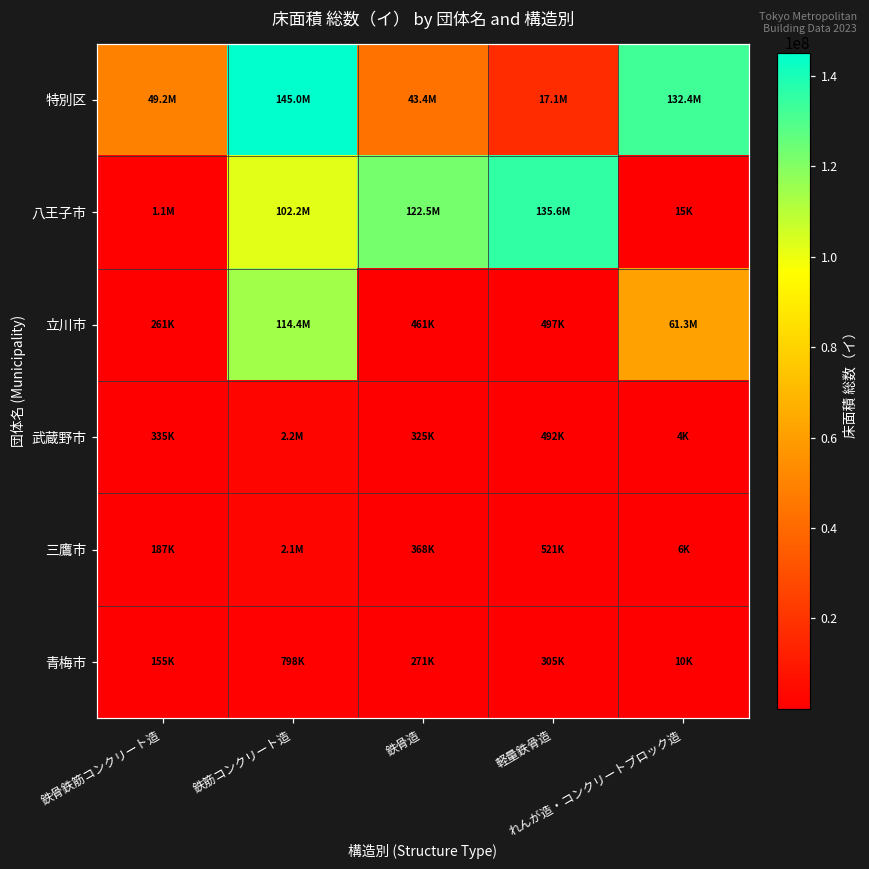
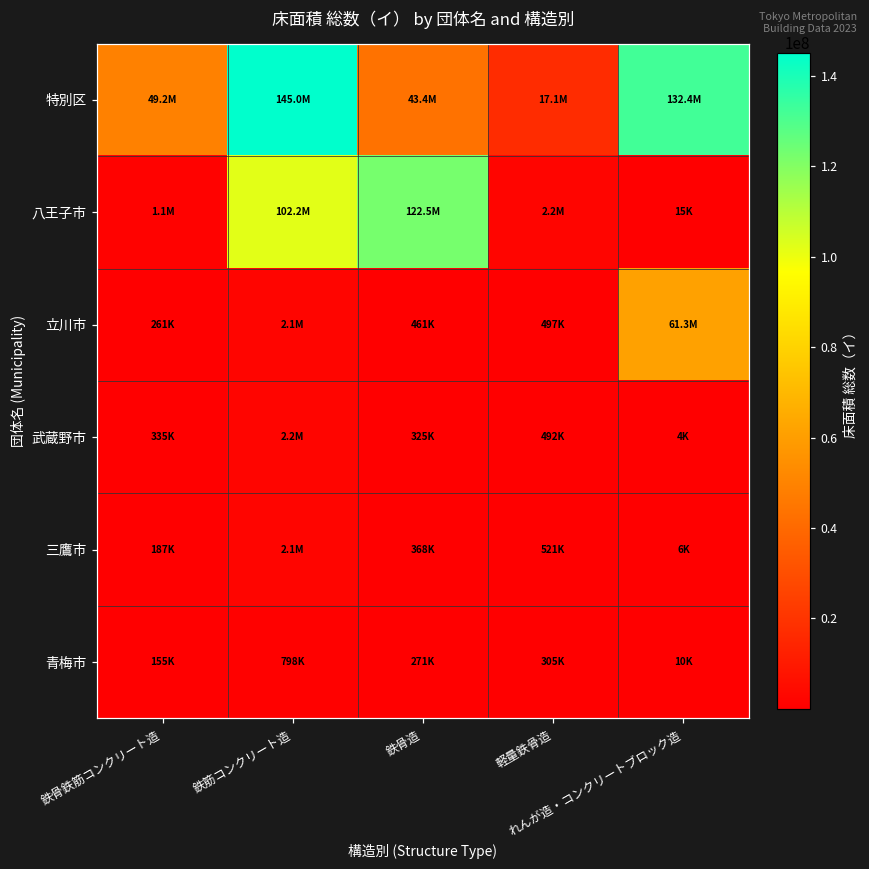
  {
    "特別区": {
      "鉄骨鉄筋コンクリート造": "49.2M",
      "鉄筋コンクリート造": "145.0M",
      "鉄骨造": "43.4M",
      "軽量鉄骨造": "17.1M",
      "れんが造・コンクリートブロック造": "132.4M"
    },
    "八王子市": {
      "鉄骨鉄筋コンクリート造": "1.1M",
      "鉄筋コンクリート造": "102.2M",
      "鉄骨造": "122.5M",
-     "軽量鉄骨造": "135.6M",
+     "軽量鉄骨造": "2.2M",
      "れんが造・コンクリートブロック造": "15K"
    },
    "立川市": {
      "鉄骨鉄筋コンクリート造": "261K",
-     "鉄筋コンクリート造": "114.4M",
+     "鉄筋コンクリート造": "2.1M",
      "鉄骨造": "461K",
      "軽量鉄骨造": "497K",
      "れんが造・コンクリートブロック造": "61.3M"
    },
    "武蔵野市": {
      "鉄骨鉄筋コンクリート造": "335K",
      "鉄筋コンクリート造": "2.2M",
      "鉄骨造": "325K",
      "軽量鉄骨造": "492K",
      "れんが造・コンクリートブロック造": "4K"
    },
    "三鷹市": {
      "鉄骨鉄筋コンクリート造": "187K",
      "鉄筋コンクリート造": "2.1M",
      "鉄骨造": "368K",
      "軽量鉄骨造": "521K",
      "れんが造・コンクリートブロック造": "6K"
    },
    "青梅市": {
      "鉄骨鉄筋コンクリート造": "155K",
      "鉄筋コンクリート造": "798K",
      "鉄骨造": "271K",
      "軽量鉄骨造": "305K",
      "れんが造・コンクリートブロック造": "10K"
    }
  }
